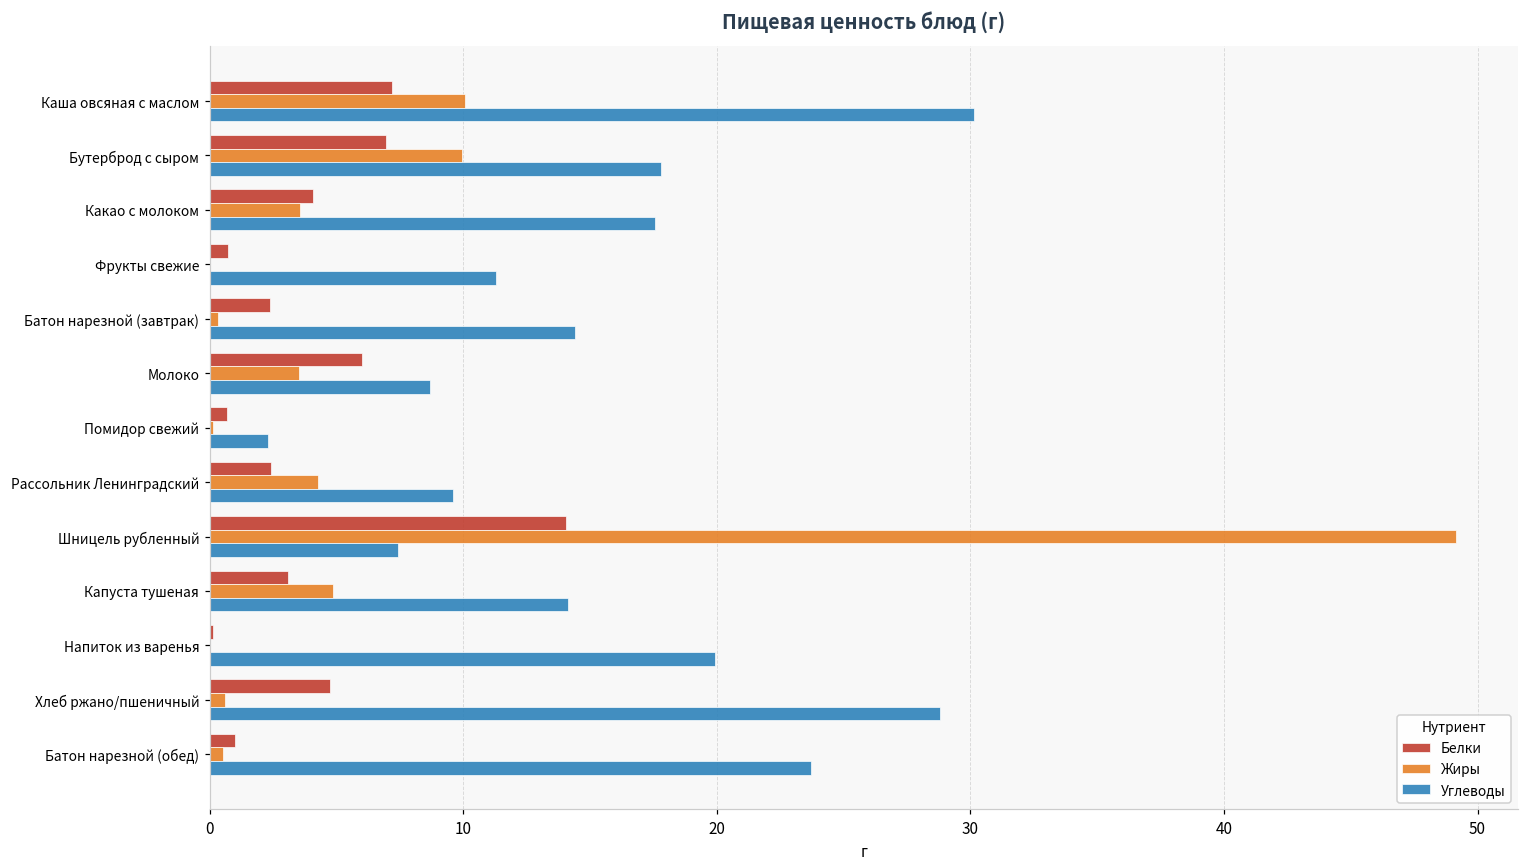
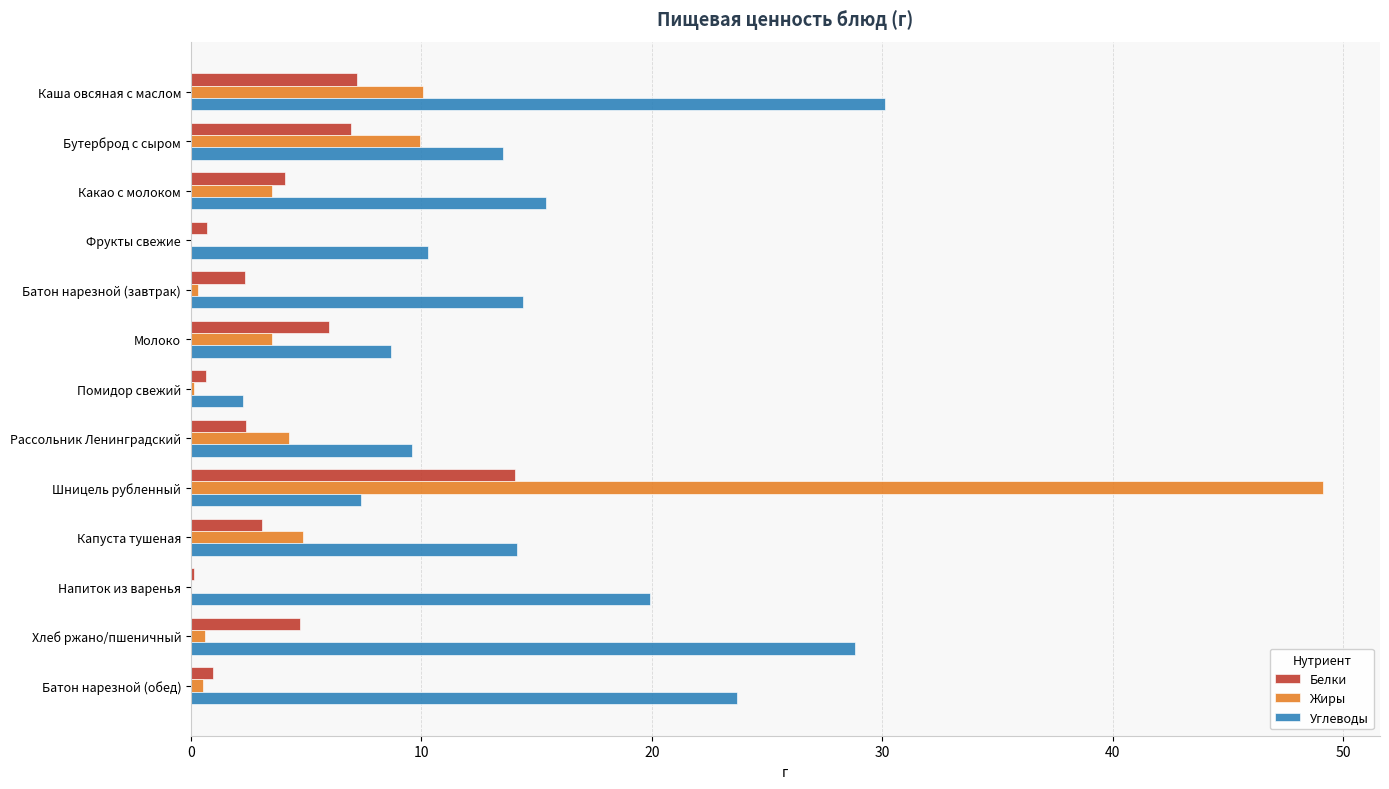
  {
    "Белки": {
      "Каша овсяная с маслом": 7.2,
      "Бутерброд с сыром": 7.0,
      "Какао с молоком": 4.1,
      "Фрукты свежие": 0.7,
      "Батон нарезной (завтрак)": 2.4,
      "Молоко": 6.0,
      "Помидор свежий": 0.7,
      "Рассольник Ленинградский": 2.4,
      "Шницель рубленный": 14.1,
      "Капуста тушеная": 3.1,
      "Напиток из варенья": 0.1,
      "Хлеб ржано/пшеничный": 4.7,
      "Батон нарезной (обед)": 1.0
    },
    "Жиры": {
      "Каша овсяная с маслом": 10.1,
      "Бутерброд с сыром": 10.0,
      "Какао с молоком": 3.5,
      "Фрукты свежие": 0.0,
      "Батон нарезной (завтрак)": 0.3,
      "Молоко": 3.5,
      "Помидор свежий": 0.1,
      "Рассольник Ленинградский": 4.3,
      "Шницель рубленный": 49.1,
      "Капуста тушеная": 4.9,
      "Хлеб ржано/пшеничный": 0.6,
      "Батон нарезной (обед)": 0.5
    },
    "Углеводы": {
      "Каша овсяная с маслом": 30.1,
-     "Бутерброд с сыром": 17.8,
-     "Какао с молоком": 17.6,
-     "Фрукты свежие": 11.3,
+     "Бутерброд с сыром": 13.5,
+     "Какао с молоком": 15.4,
+     "Фрукты свежие": 10.3,
      "Батон нарезной (завтрак)": 14.4,
      "Молоко": 8.7,
      "Помидор свежий": 2.3,
      "Рассольник Ленинградский": 9.6,
      "Шницель рубленный": 7.4,
      "Капуста тушеная": 14.1,
      "Напиток из варенья": 19.9,
      "Хлеб ржано/пшеничный": 28.8,
      "Батон нарезной (обед)": 23.7
    }
  }
